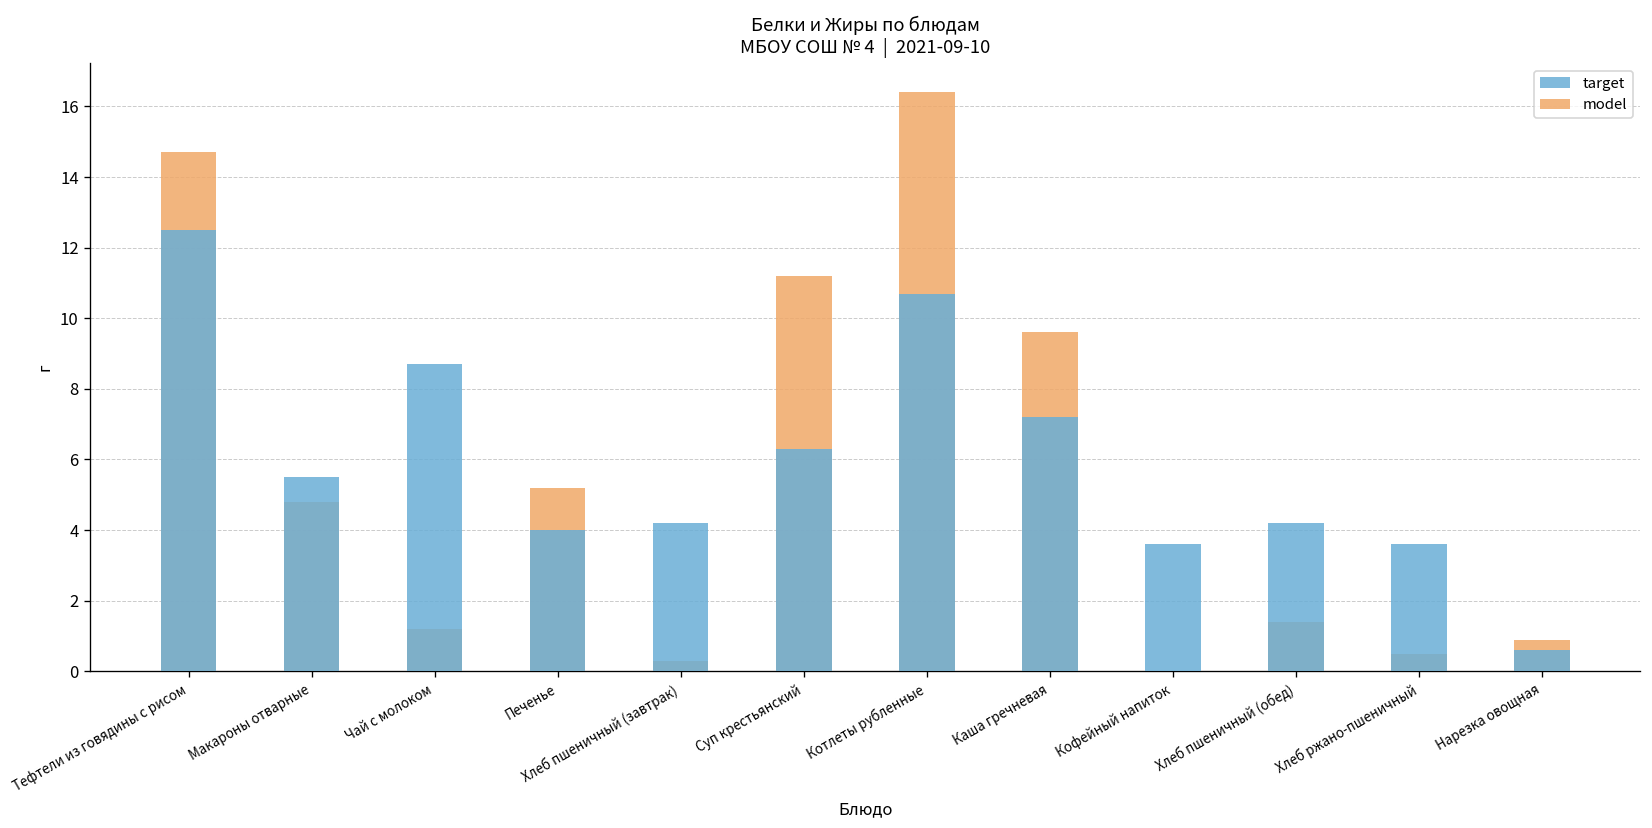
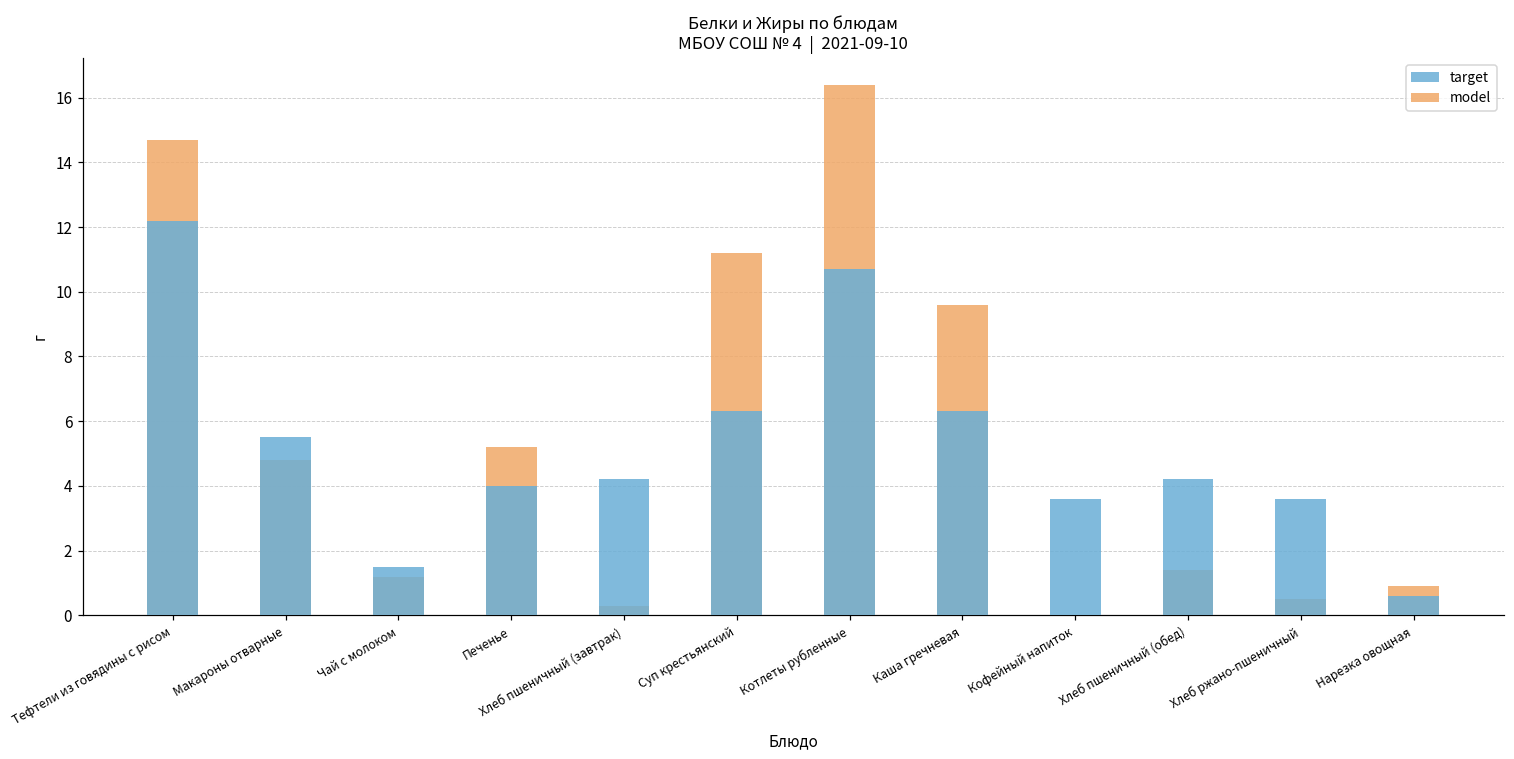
  {
    "target": {
-     "Тефтели из говядины с рисом": 12.5,
+     "Тефтели из говядины с рисом": 12.2,
      "Макароны отварные": 5.5,
-     "Чай с молоком": 8.7,
+     "Чай с молоком": 1.5,
      "Хлеб пшеничный (завтрак)": 4.2,
-     "Каша гречневая": 7.2,
+     "Каша гречневая": 6.3,
      "Кофейный напиток": 3.6,
      "Хлеб пшеничный (обед)": 4.2,
      "Хлеб ржано-пшеничный": 3.6
    },
    "model": {
      "Тефтели из говядины с рисом": 14.7,
      "Печенье": 5.2,
      "Суп крестьянский": 11.2,
      "Котлеты рубленные": 16.4,
      "Каша гречневая": 9.6,
      "Кофейный напиток": 0.0,
      "Нарезка овощная": 0.9
    }
  }
